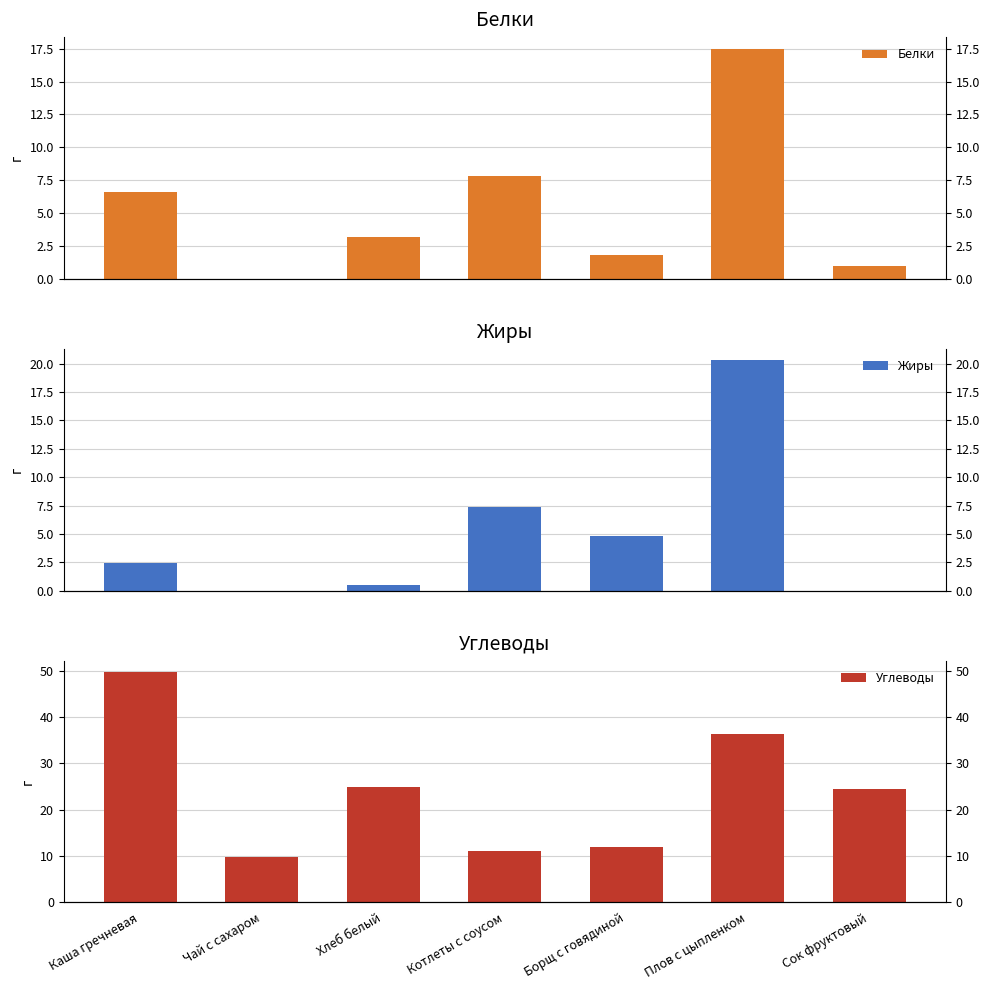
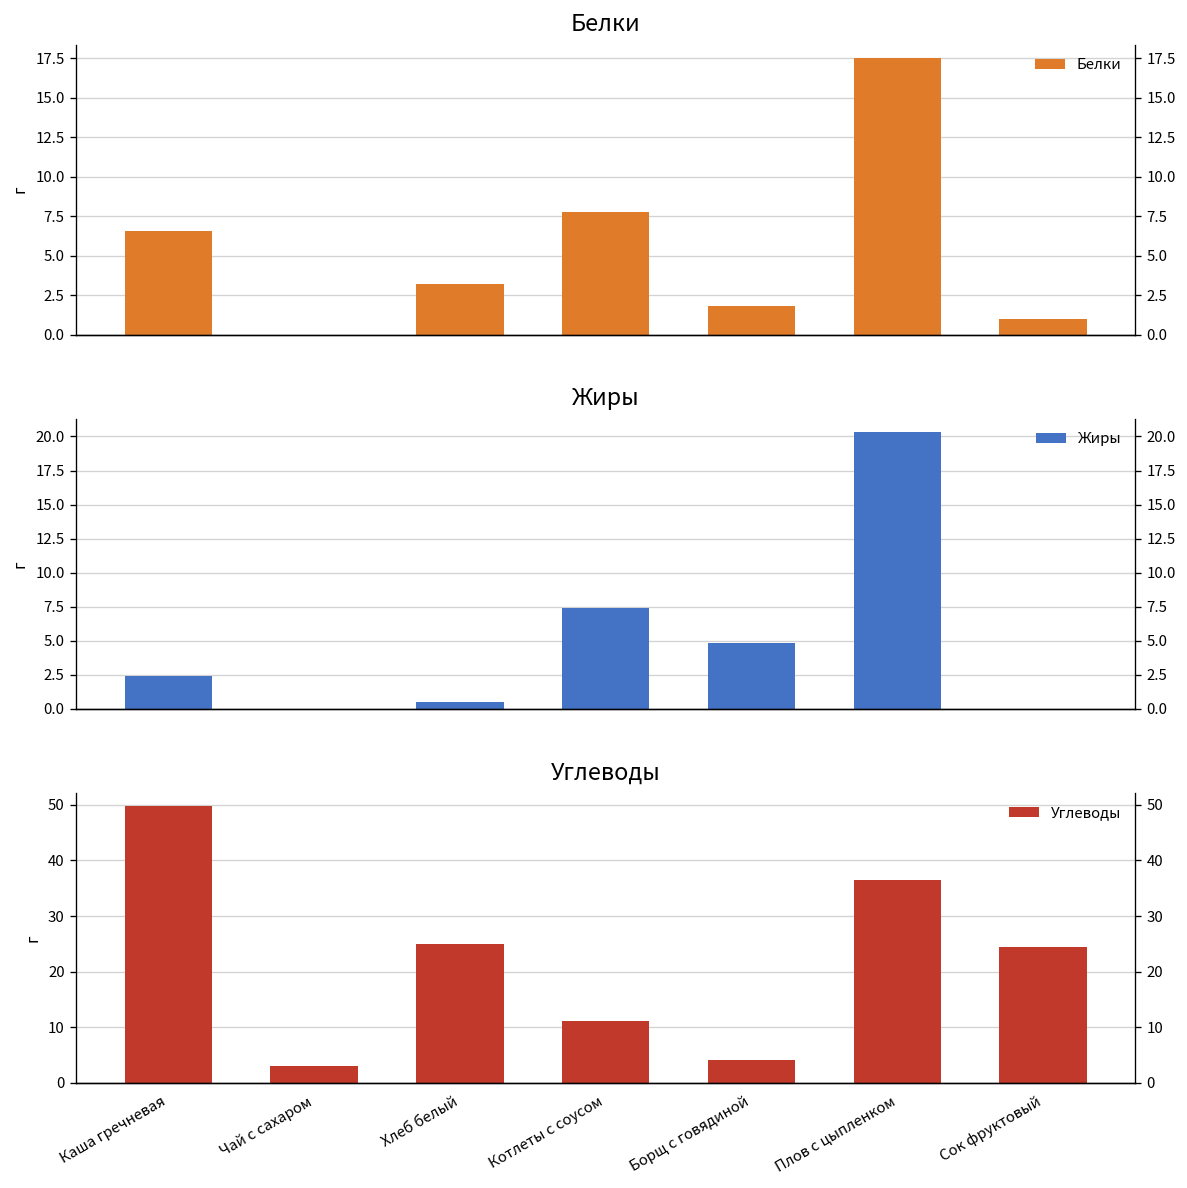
  {
    "Углеводы": {
      "Каша гречневая": 50,
-     "Чай с сахаром": 10,
+     "Чай с сахаром": 3,
      "Хлеб белый": 25,
      "Котлеты с соусом": 11,
-     "Борщ с говядиной": 12,
+     "Борщ с говядиной": 4,
      "Плов с цыпленком": 36,
      "Сок фруктовый": 24
    }
  }
